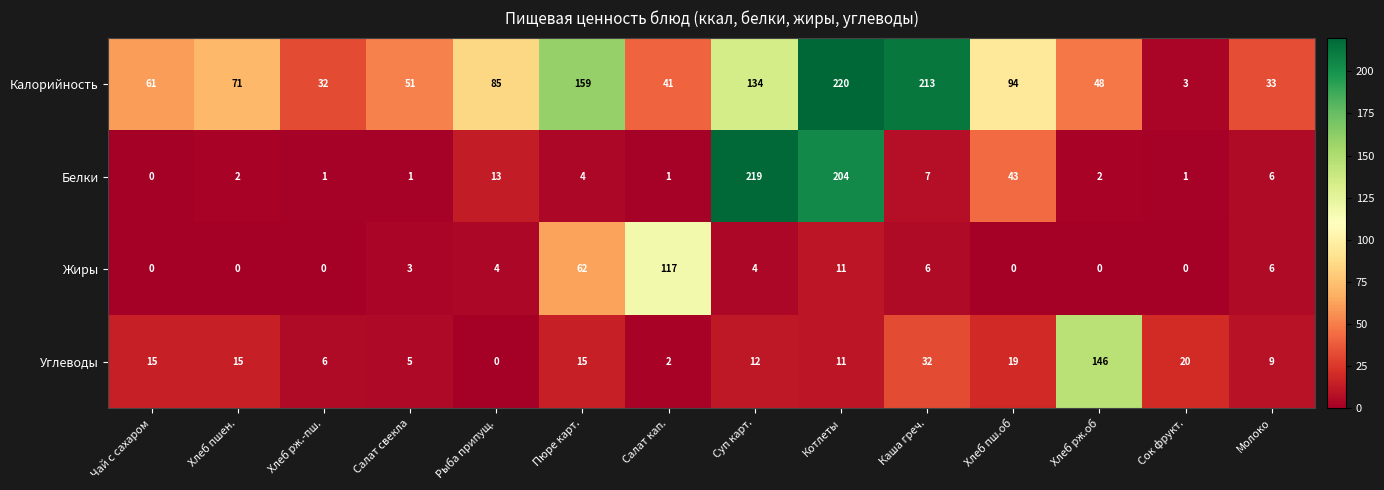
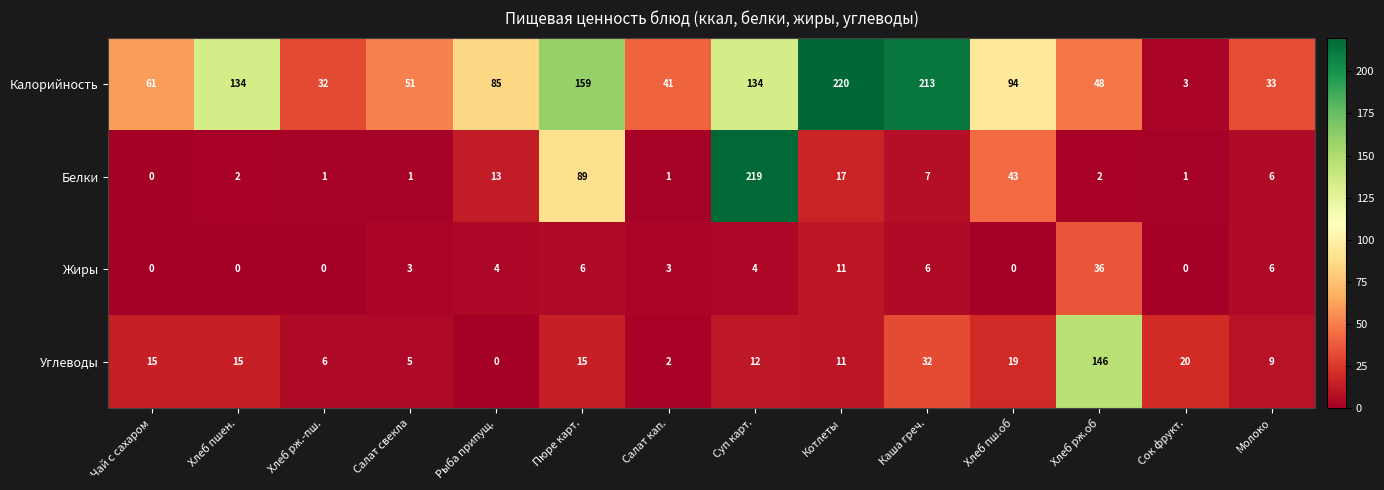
  {
    "Калорийность": {
      "Чай с сахаром": 61,
-     "Хлеб пшен.": 71,
+     "Хлеб пшен.": 134,
      "Хлеб рж.-пш.": 32,
      "Салат свекла": 51,
      "Рыба припущ.": 85,
      "Пюре карт.": 159,
      "Салат кап.": 41,
      "Суп карт.": 134,
      "Котлеты": 220,
      "Каша греч.": 213,
      "Хлеб пш.об": 94,
      "Хлеб рж.об": 48,
      "Сок фрукт.": 3,
      "Молоко": 33
    },
    "Белки": {
      "Чай с сахаром": 0,
      "Хлеб пшен.": 2,
      "Хлеб рж.-пш.": 1,
      "Салат свекла": 1,
      "Рыба припущ.": 13,
-     "Пюре карт.": 4,
+     "Пюре карт.": 89,
      "Салат кап.": 1,
      "Суп карт.": 219,
-     "Котлеты": 204,
+     "Котлеты": 17,
      "Каша греч.": 7,
      "Хлеб пш.об": 43,
      "Хлеб рж.об": 2,
      "Сок фрукт.": 1,
      "Молоко": 6
    },
    "Жиры": {
      "Чай с сахаром": 0,
      "Хлеб пшен.": 0,
      "Хлеб рж.-пш.": 0,
      "Салат свекла": 3,
      "Рыба припущ.": 4,
-     "Пюре карт.": 62,
-     "Салат кап.": 117,
+     "Пюре карт.": 6,
+     "Салат кап.": 3,
      "Суп карт.": 4,
      "Котлеты": 11,
      "Каша греч.": 6,
      "Хлеб пш.об": 0,
-     "Хлеб рж.об": 0,
+     "Хлеб рж.об": 36,
      "Сок фрукт.": 0,
      "Молоко": 6
    },
    "Углеводы": {
      "Чай с сахаром": 15,
      "Хлеб пшен.": 15,
      "Хлеб рж.-пш.": 6,
      "Салат свекла": 5,
      "Рыба припущ.": 0,
      "Пюре карт.": 15,
      "Салат кап.": 2,
      "Суп карт.": 12,
      "Котлеты": 11,
      "Каша греч.": 32,
      "Хлеб пш.об": 19,
      "Хлеб рж.об": 146,
      "Сок фрукт.": 20,
      "Молоко": 9
    }
  }
